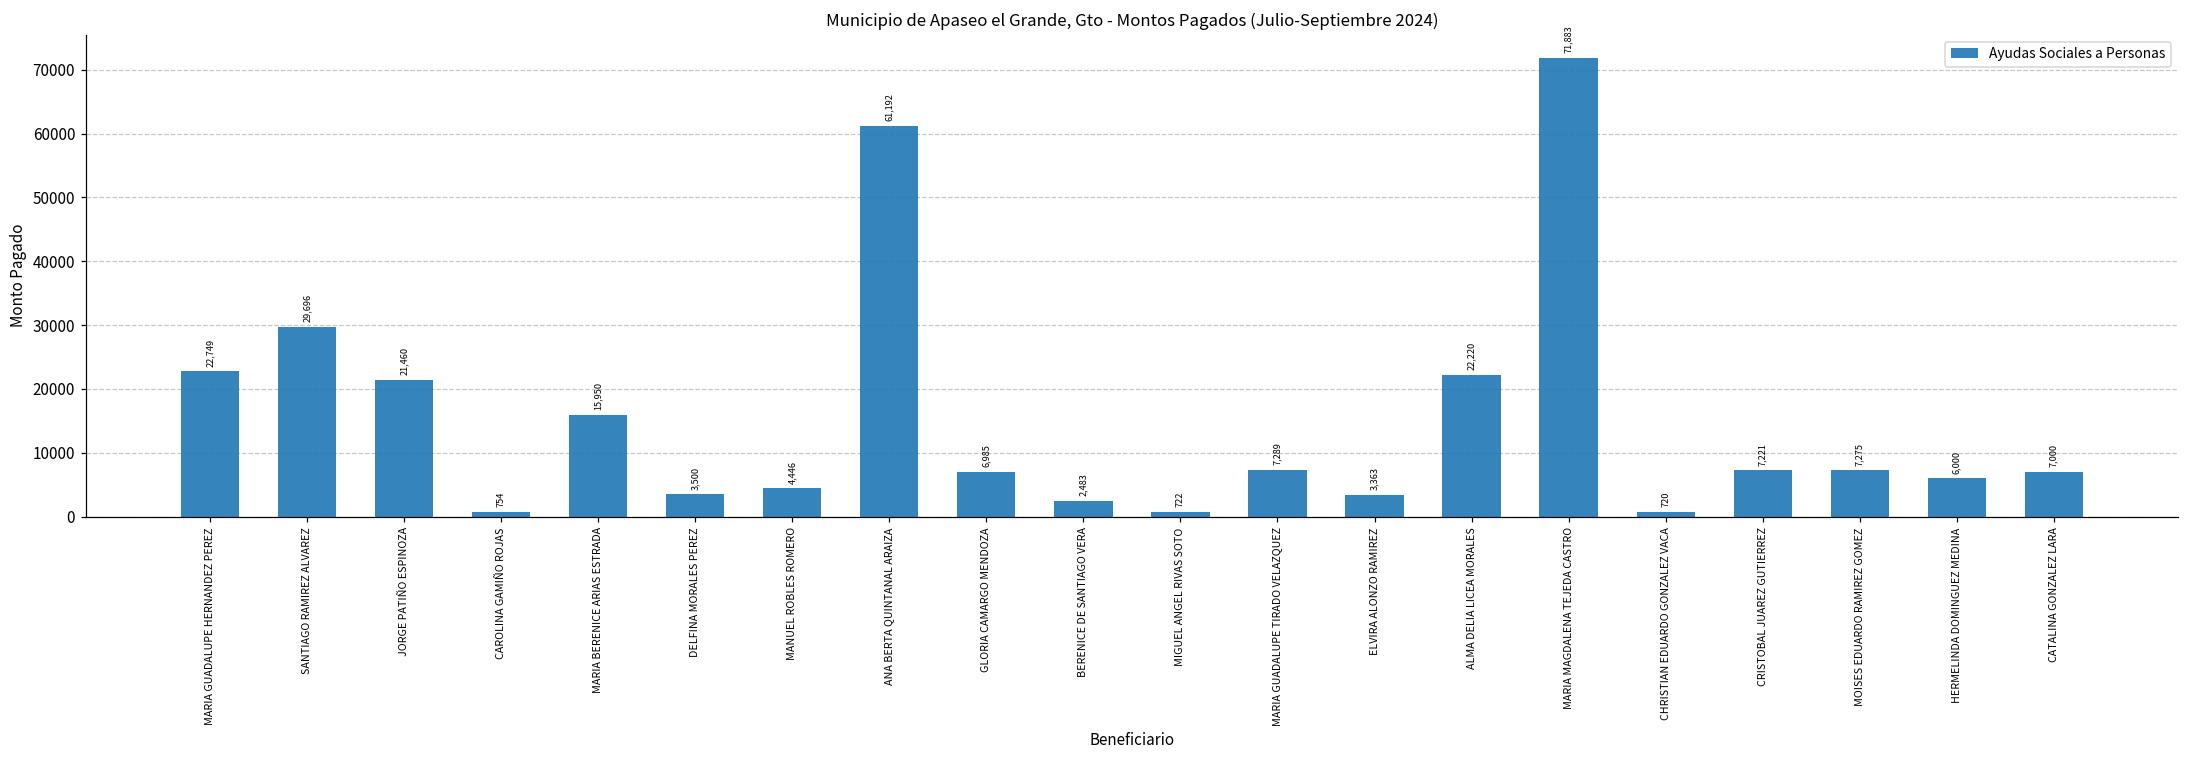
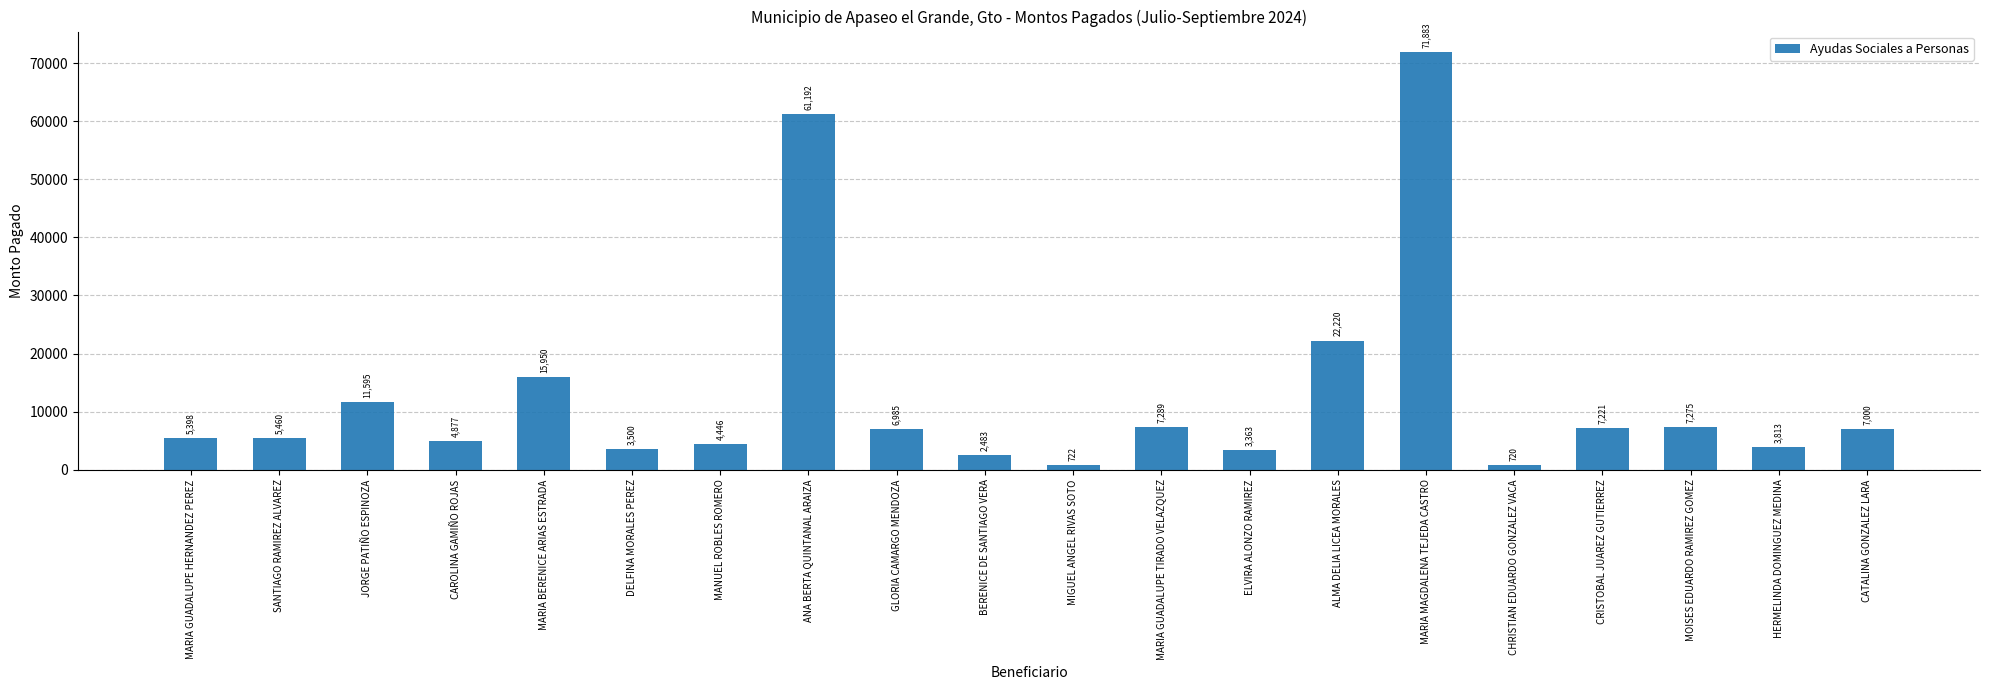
  {
-   "MARIA GUADALUPE HERNANDEZ PEREZ": "22,749",
-   "SANTIAGO RAMIREZ ALVAREZ": "29,696",
-   "JORGE PATIÑO ESPINOZA": "21,460",
-   "CAROLINA GAMIÑO ROJAS": "754",
+   "MARIA GUADALUPE HERNANDEZ PEREZ": "5,398",
+   "SANTIAGO RAMIREZ ALVAREZ": "5,460",
+   "JORGE PATIÑO ESPINOZA": "11,595",
+   "CAROLINA GAMIÑO ROJAS": "4,877",
    "MARIA BERENICE ARIAS ESTRADA": "15,950",
    "DELFINA MORALES PEREZ": "3,500",
    "MANUEL ROBLES ROMERO": "4,446",
    "ANA BERTA QUINTANAL ARAIZA": "61,192",
    "BERENICE DE SANTIAGO VERA": "2,483",
    "MIGUEL ANGEL RIVAS SOTO": "722",
    "MARIA GUADALUPE TIRADO VELAZQUEZ": "7,289",
    "ELVIRA ALONZO RAMIREZ": "3,363",
    "ALMA DELIA LICEA MORALES": "22,220",
    "MARIA MAGDALENA TEJEDA CASTRO": "71,883",
    "CHRISTIAN EDUARDO GONZALEZ VACA": "720",
    "CRISTOBAL JUAREZ GUTIERREZ": "7,221",
    "MOISES EDUARDO RAMIREZ GOMEZ": "7,275",
-   "HERMELINDA DOMINGUEZ MEDINA": "6,000",
+   "HERMELINDA DOMINGUEZ MEDINA": "3,813",
    "CATALINA GONZALEZ LARA": "7,000"
  }
